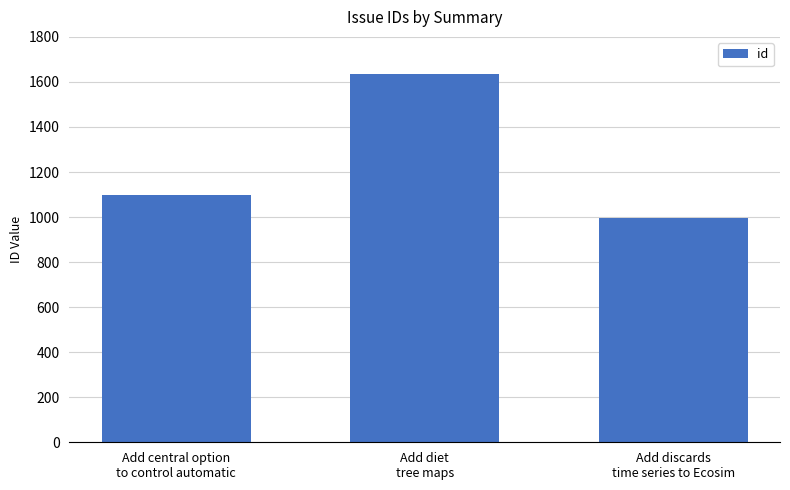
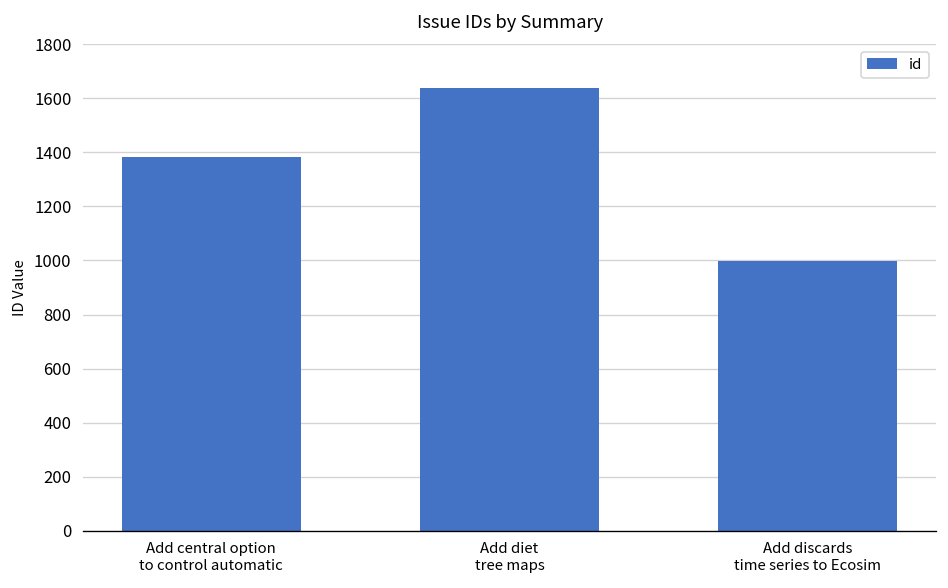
  {
-   "Add central option to control automatic": 1100,
+   "Add central option to control automatic": 1380,
    "Add diet tree maps": 1640,
    "Add discards time series to Ecosim": 1000
  }
